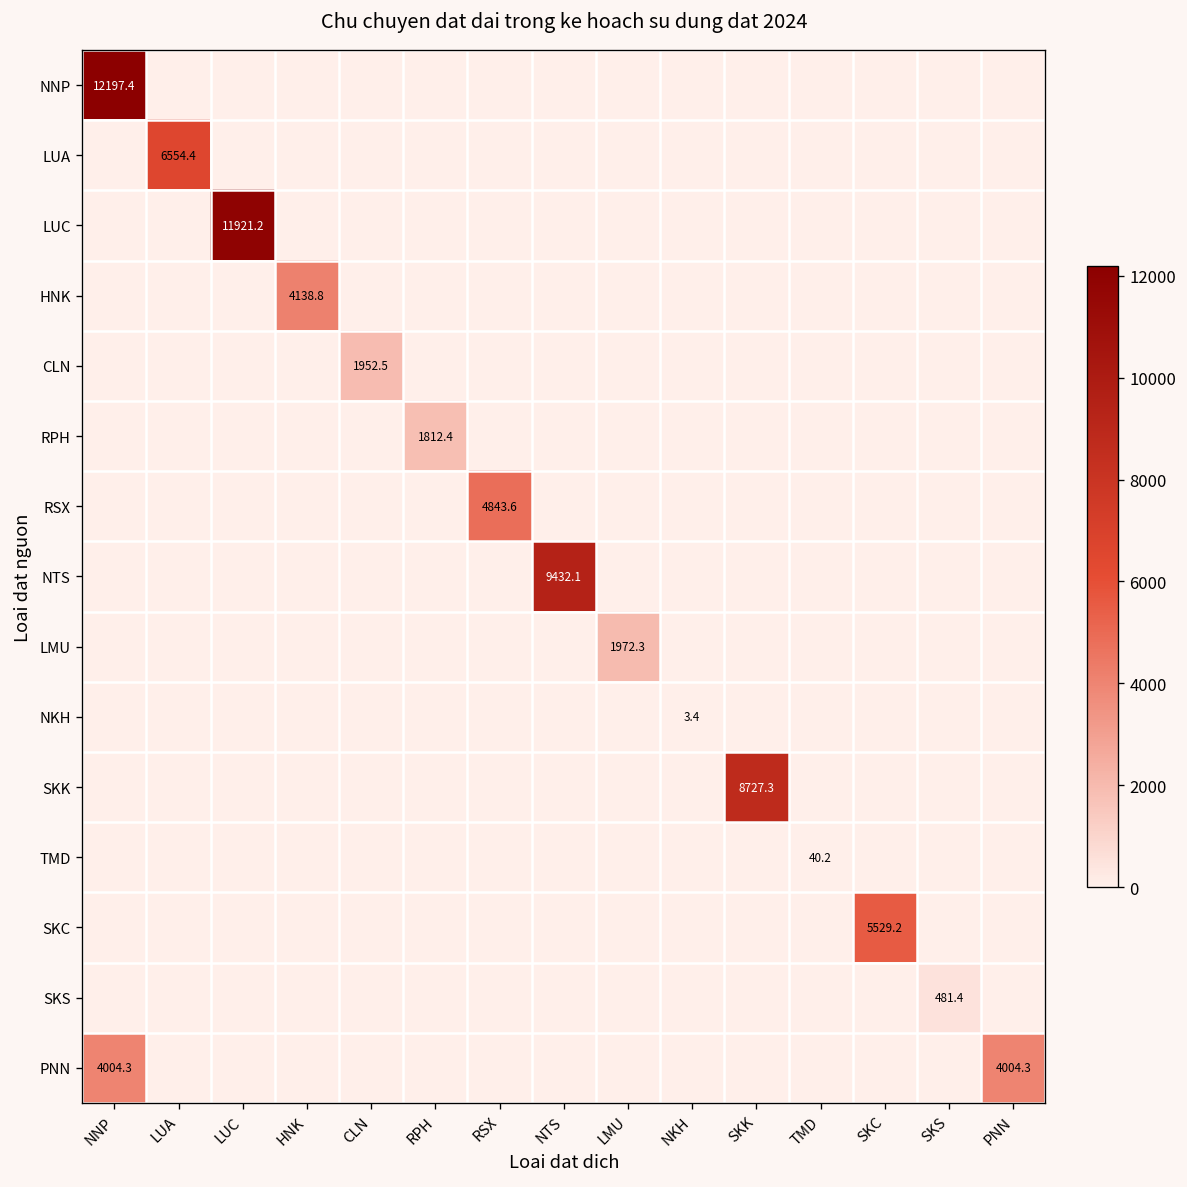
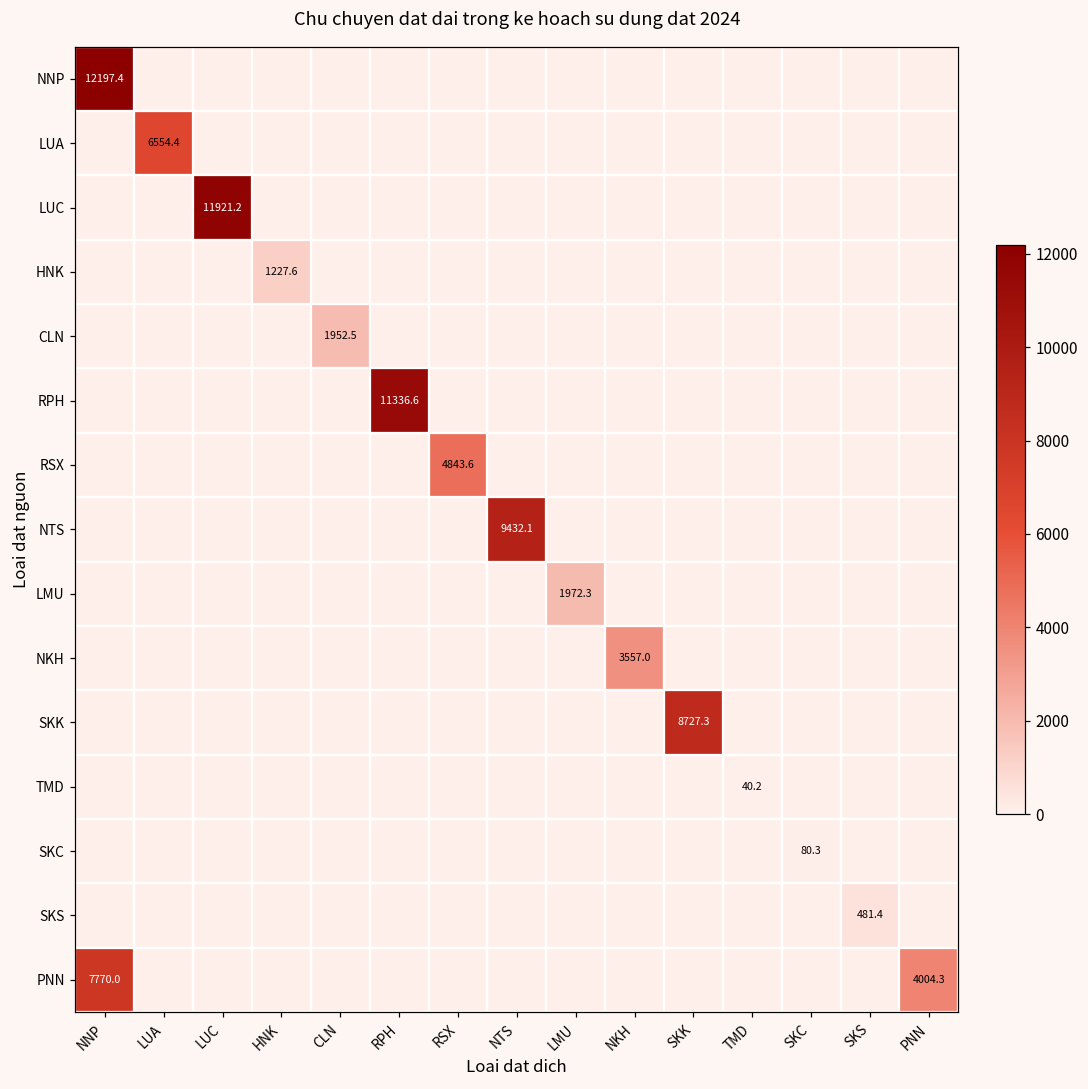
  {
    "NNP": {
      "NNP": 12197.4
    },
    "LUA": {
      "LUA": 6554.4
    },
    "LUC": {
      "LUC": 11921.2
    },
    "HNK": {
-     "HNK": 4138.8
+     "HNK": 1227.6
    },
    "CLN": {
      "CLN": 1952.5
    },
    "RPH": {
-     "RPH": 1812.4
+     "RPH": 11336.6
    },
    "RSX": {
      "RSX": 4843.6
    },
    "NTS": {
      "NTS": 9432.1
    },
    "LMU": {
      "LMU": 1972.3
    },
    "NKH": {
-     "NKH": 3.4
+     "NKH": 3557.0
    },
    "SKK": {
      "SKK": 8727.3
    },
    "TMD": {
      "TMD": 40.2
    },
    "SKC": {
-     "SKC": 5529.2
+     "SKC": 80.3
    },
    "SKS": {
      "SKS": 481.4
    },
    "PNN": {
-     "NNP": 4004.3,
+     "NNP": 7770.0,
      "PNN": 4004.3
    }
  }
